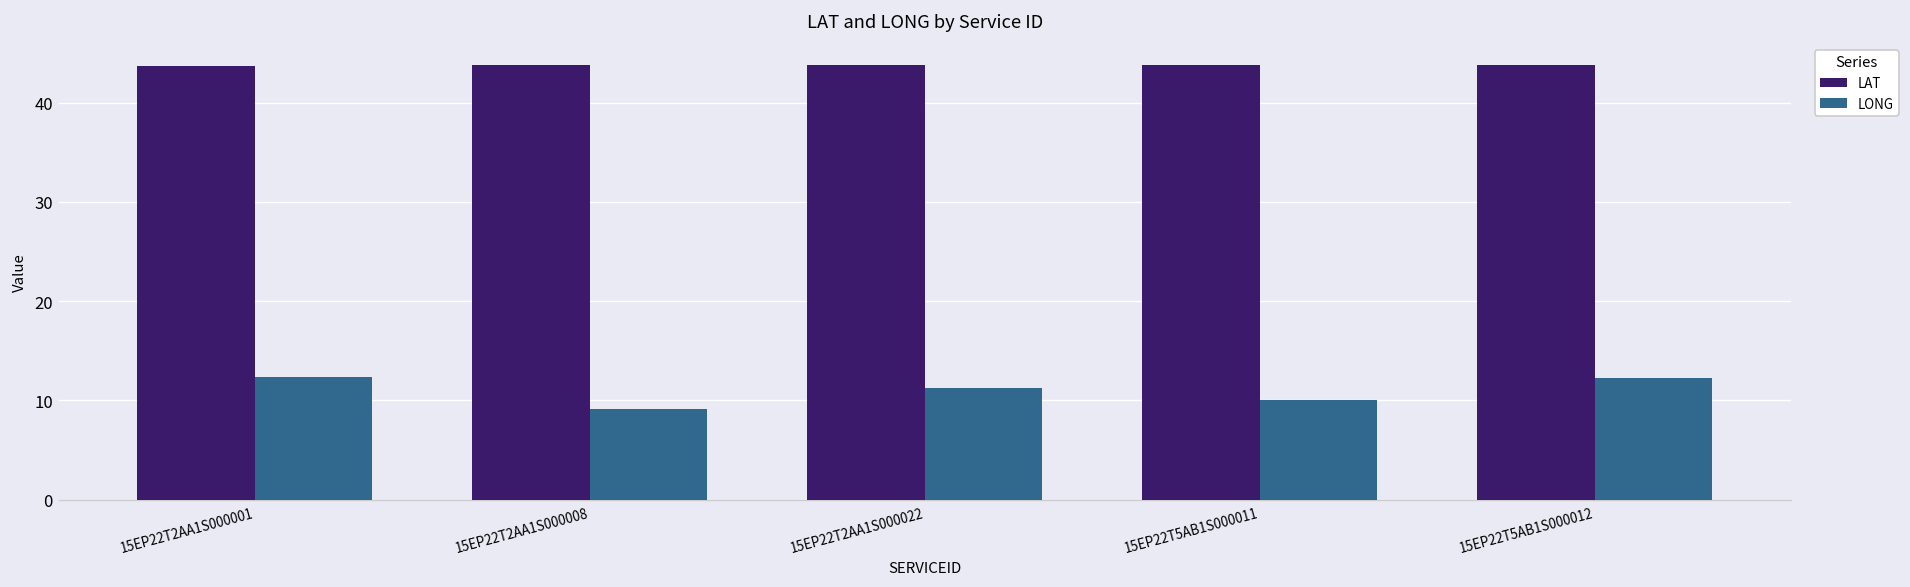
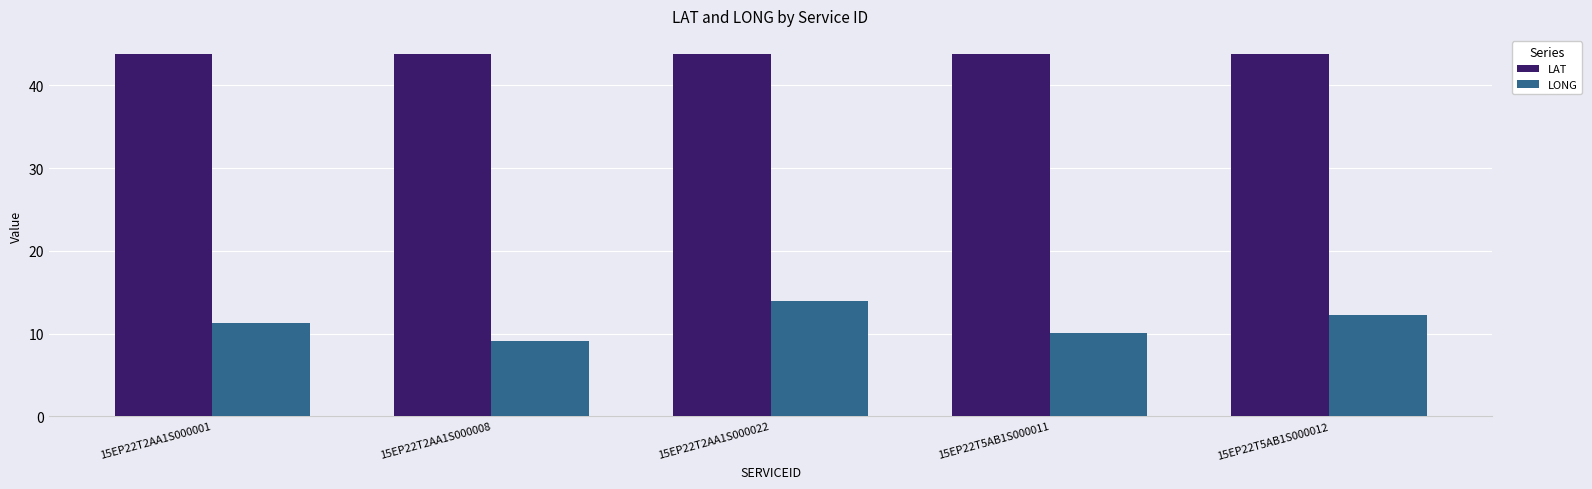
  {
    "LAT": {
      "15EP22T2AA1S000001": 44,
      "15EP22T2AA1S000008": 44,
      "15EP22T2AA1S000022": 44,
      "15EP22T5AB1S000011": 44,
      "15EP22T5AB1S000012": 44
    },
    "LONG": {
-     "15EP22T2AA1S000001": 12,
+     "15EP22T2AA1S000001": 11,
      "15EP22T2AA1S000008": 9,
-     "15EP22T2AA1S000022": 11,
+     "15EP22T2AA1S000022": 14,
      "15EP22T5AB1S000011": 10,
      "15EP22T5AB1S000012": 12
    }
  }
